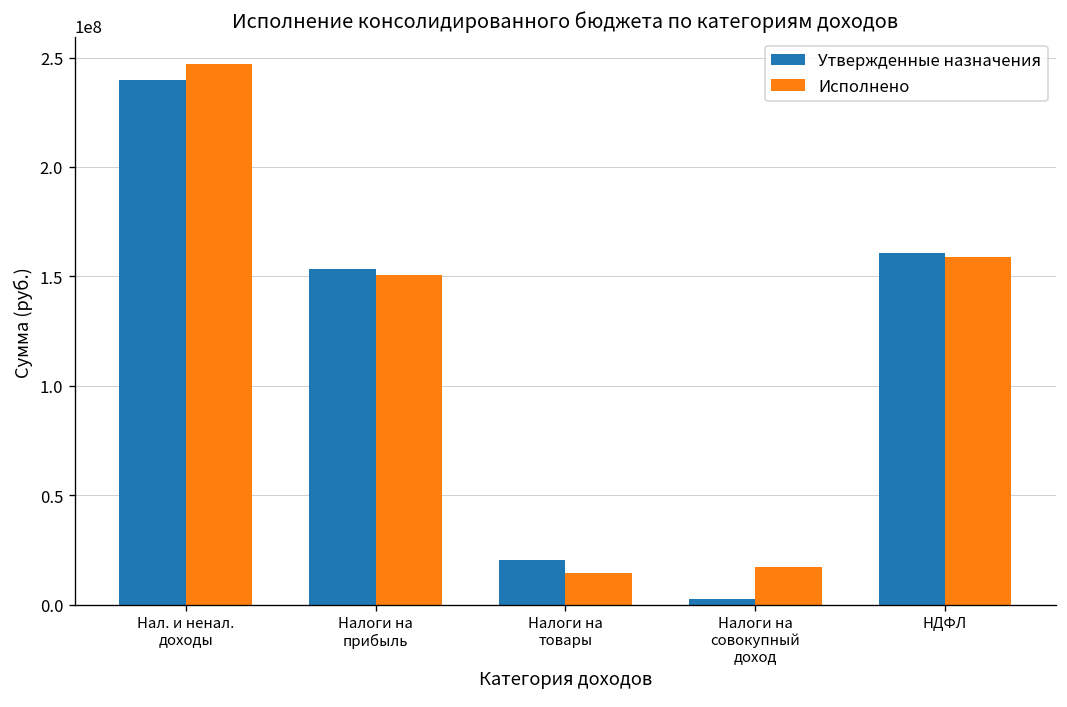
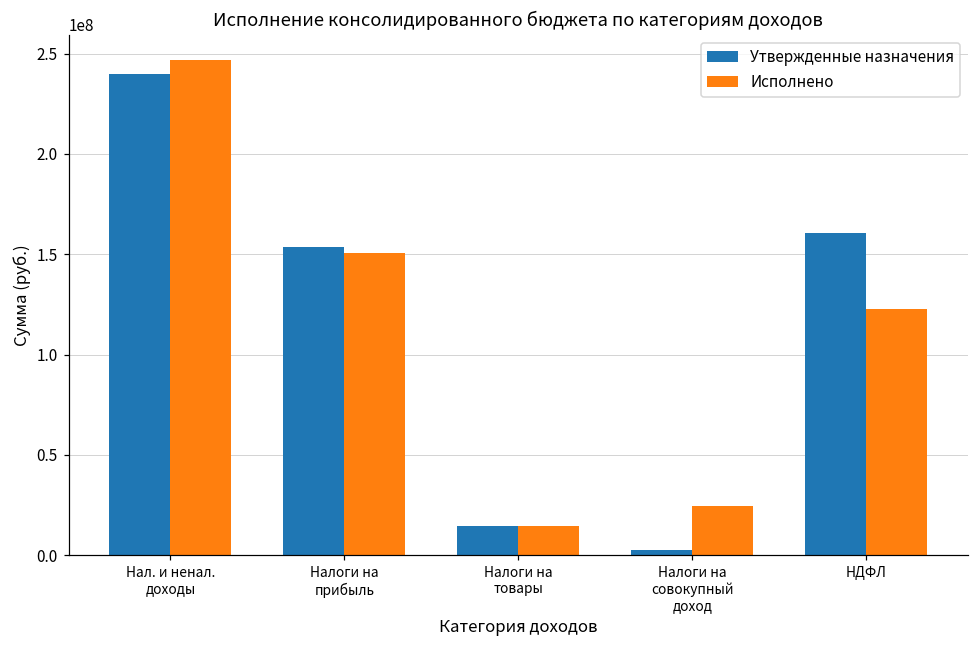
  {
    "Утвержденные назначения": {
      "Нал. и ненал. доходы": 240000000,
      "Налоги на прибыль": 153000000,
-     "Налоги на товары": 21000000,
+     "Налоги на товары": 14000000,
      "Налоги на совокупный доход": 3000000,
      "НДФЛ": 161000000
    },
    "Исполнено": {
      "Нал. и ненал. доходы": 247000000,
      "Налоги на прибыль": 151000000,
      "Налоги на товары": 15000000,
-     "Налоги на совокупный доход": 17000000,
-     "НДФЛ": 159000000
+     "Налоги на совокупный доход": 25000000,
+     "НДФЛ": 123000000
    }
  }
